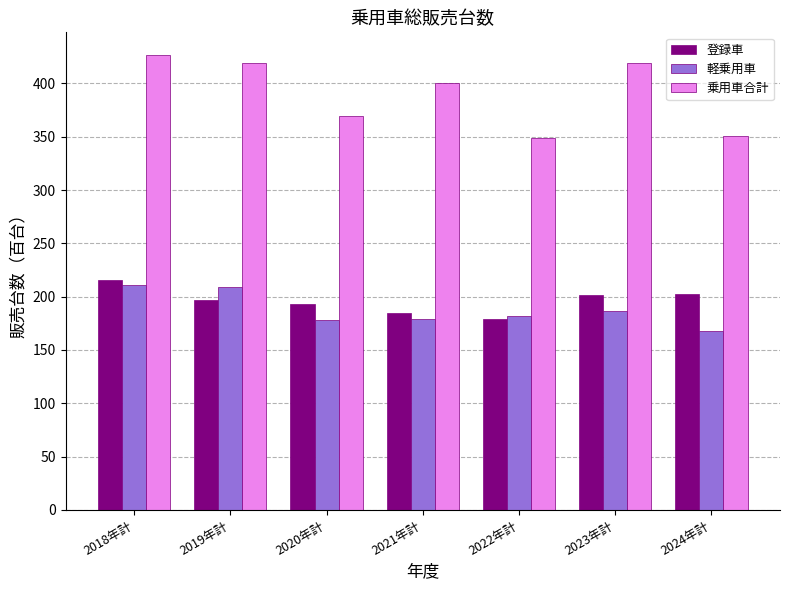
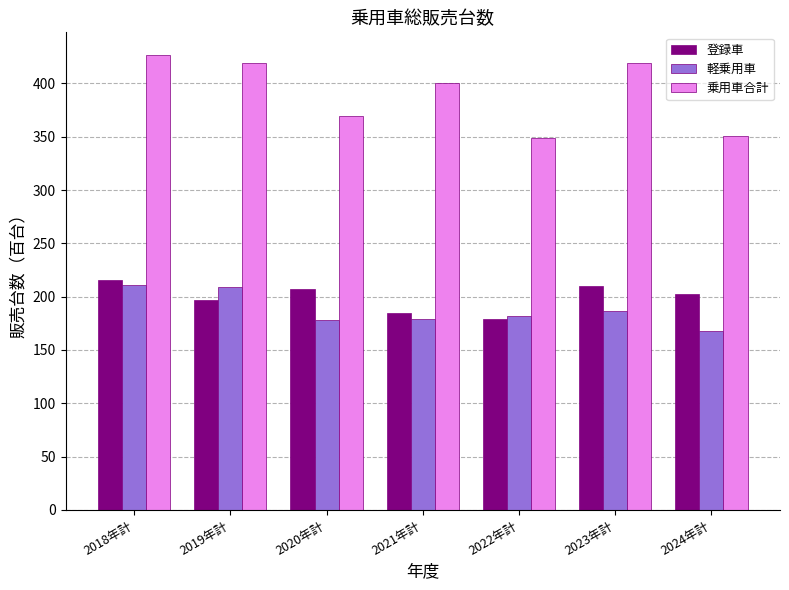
  {
    "登録車": {
      "2018年計": 215,
      "2019年計": 197,
-     "2020年計": 193,
+     "2020年計": 207,
      "2021年計": 185,
      "2022年計": 179,
-     "2023年計": 201,
+     "2023年計": 210,
      "2024年計": 202
    },
    "軽乗用車": {
      "2018年計": 211,
      "2019年計": 209,
      "2020年計": 178,
      "2021年計": 179,
      "2022年計": 182,
      "2023年計": 187,
      "2024年計": 168
    },
    "乗用車合計": {
      "2018年計": 427,
      "2019年計": 419,
      "2020年計": 369,
      "2021年計": 400,
      "2022年計": 348,
      "2023年計": 419,
      "2024年計": 351
    }
  }
